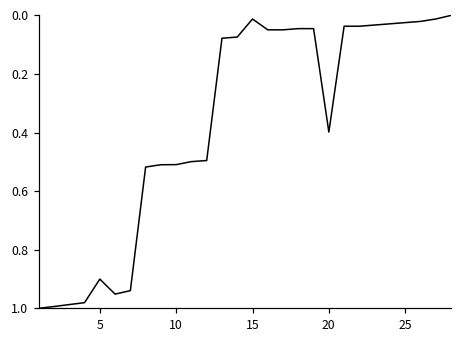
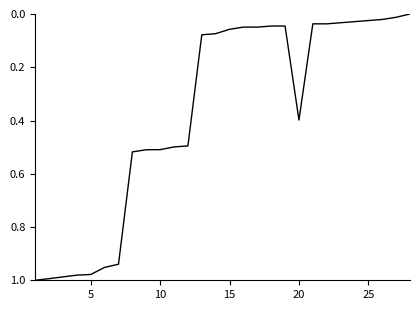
  {
-   "5": 0.90,
+   "5": 0.98,
    "10": 0.51,
-   "15": 0.01,
+   "15": 0.06,
    "20": 0.40,
    "25": 0.02
  }
